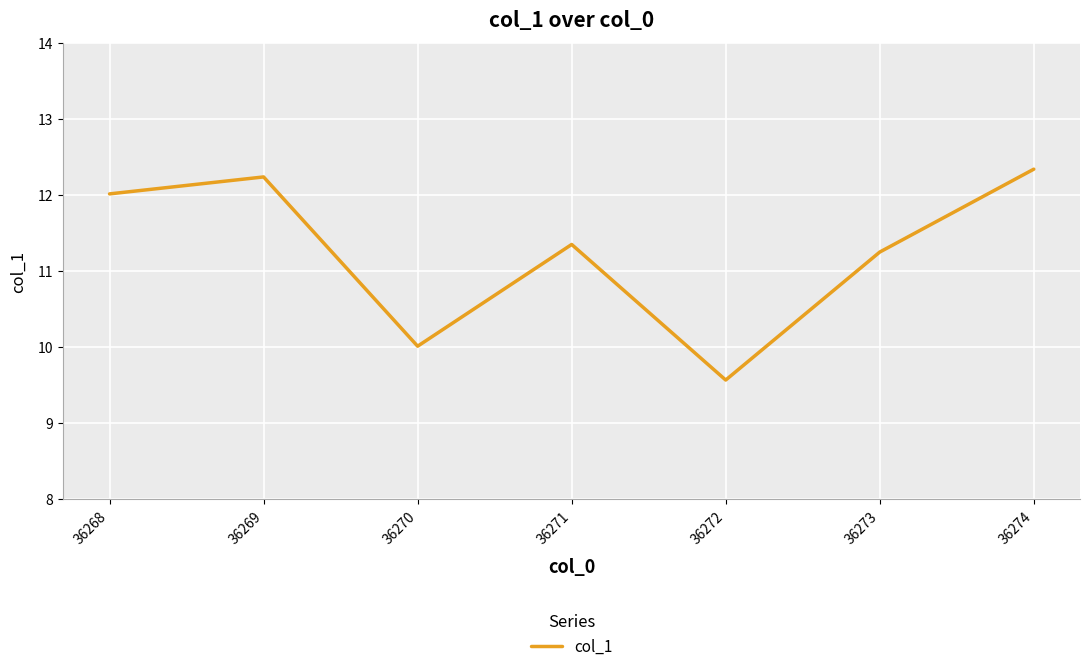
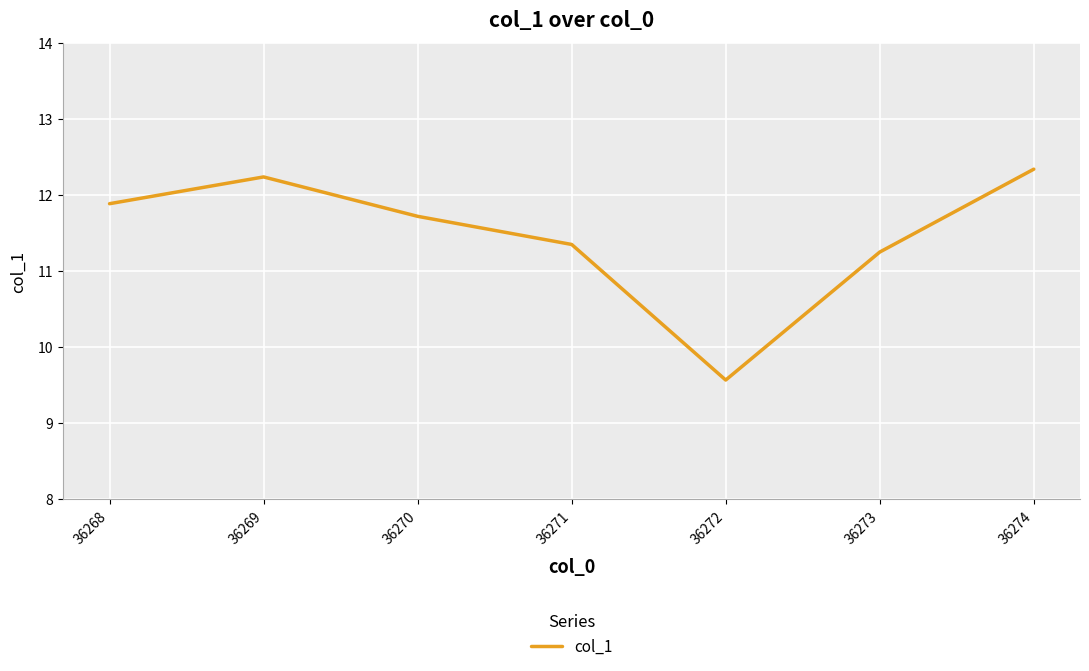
  {
-   "36268": 12.0,
+   "36268": 11.9,
    "36269": 12.2,
-   "36270": 10.0,
+   "36270": 11.7,
    "36271": 11.3,
    "36272": 9.6,
    "36273": 11.2,
    "36274": 12.3
  }
